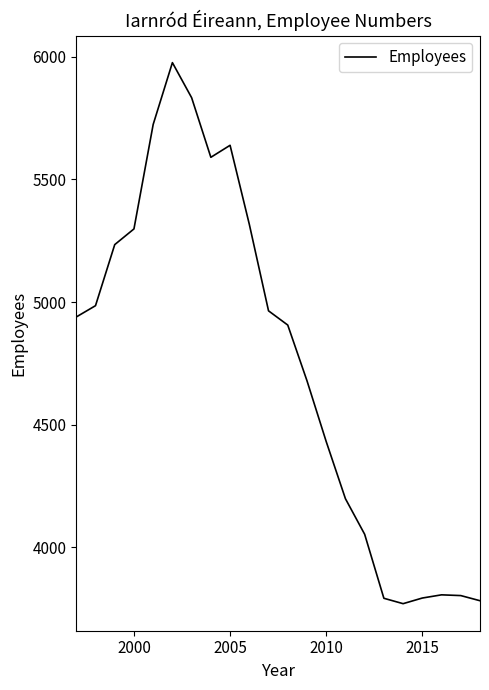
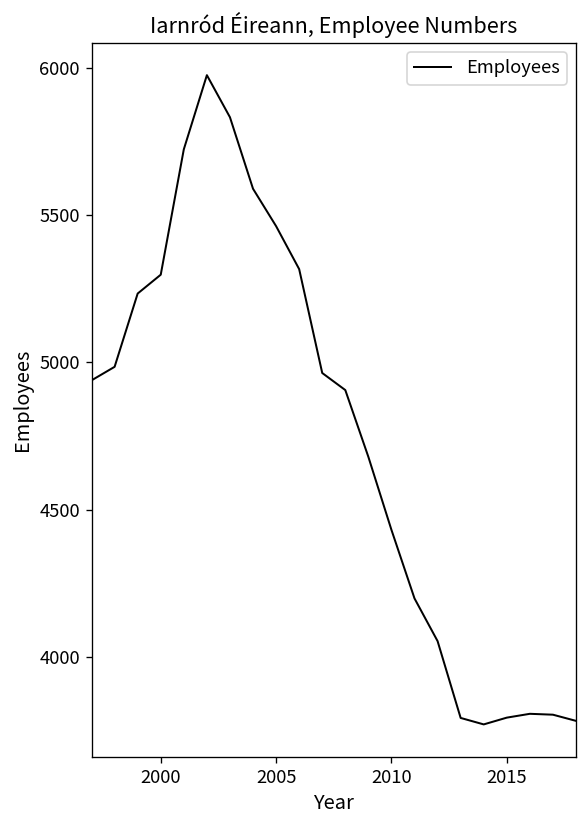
  {
    "2000": 5300,
-   "2005": 5640,
+   "2005": 5460,
    "2010": 4430,
    "2015": 3790
  }
